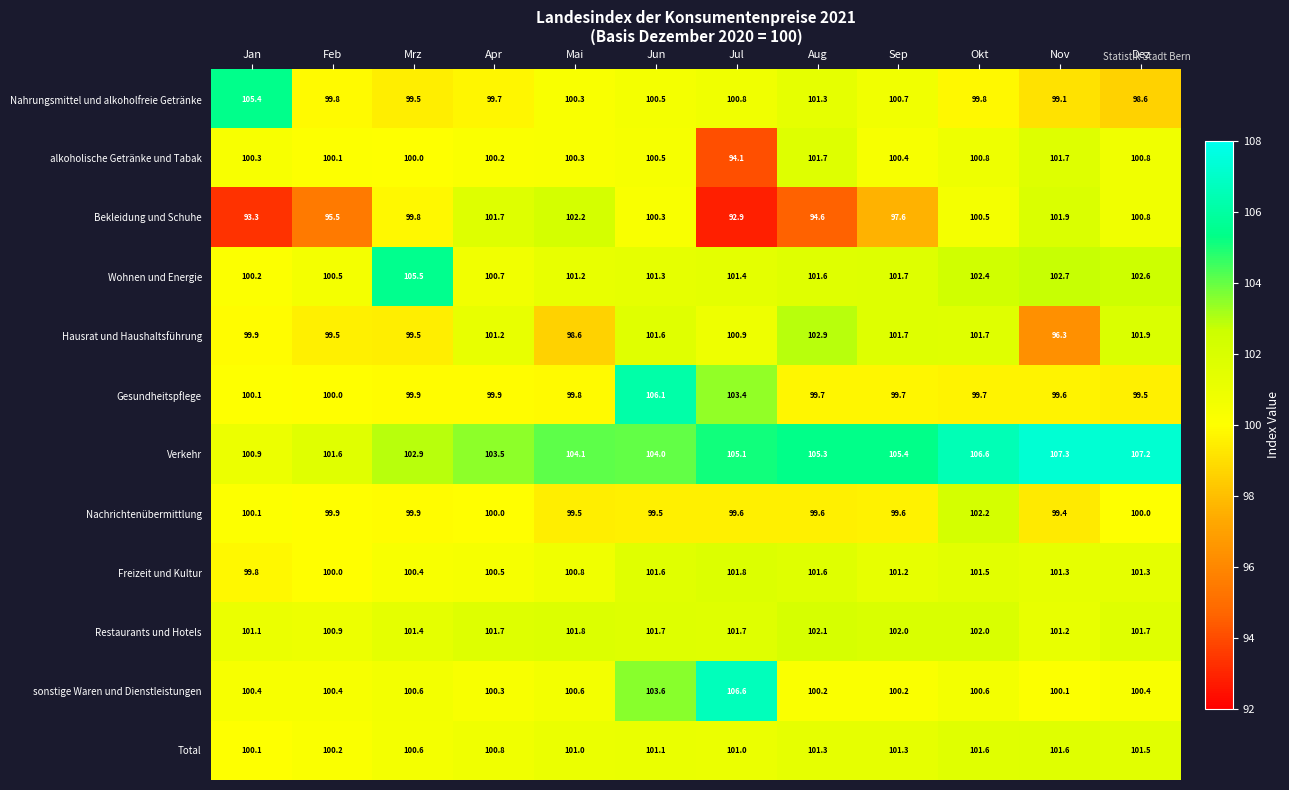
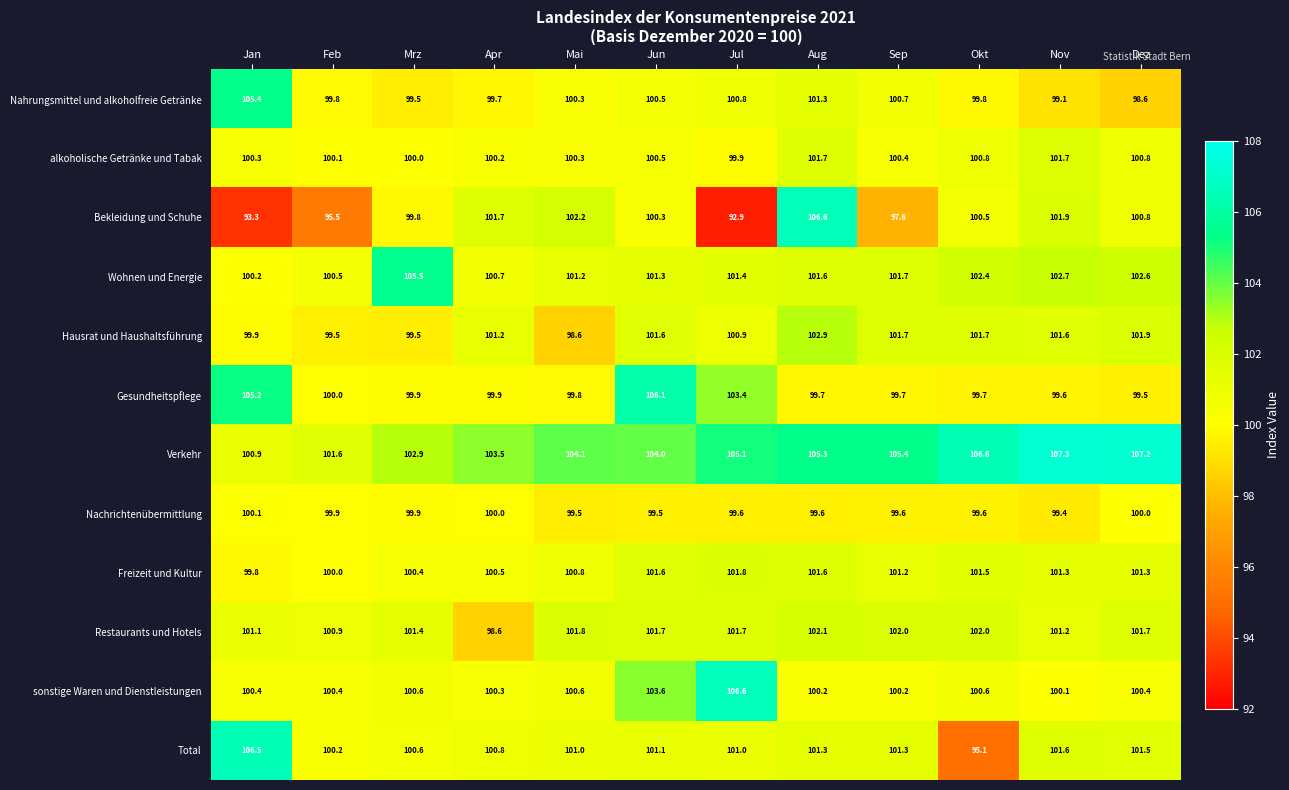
  {
    "Nahrungsmittel und alkoholfreie Getränke": {
      "Jan": 105.4,
      "Feb": 99.8,
      "Mrz": 99.5,
      "Apr": 99.7,
      "Mai": 100.3,
      "Jun": 100.5,
      "Jul": 100.8,
      "Aug": 101.3,
      "Sep": 100.7,
      "Okt": 99.8,
      "Nov": 99.1,
      "Dez": 98.6
    },
    "alkoholische Getränke und Tabak": {
      "Jan": 100.3,
      "Feb": 100.1,
      "Mrz": 100.0,
      "Apr": 100.2,
      "Mai": 100.3,
      "Jun": 100.5,
-     "Jul": 94.1,
+     "Jul": 99.9,
      "Aug": 101.7,
      "Sep": 100.4,
      "Okt": 100.8,
      "Nov": 101.7,
      "Dez": 100.8
    },
    "Bekleidung und Schuhe": {
      "Jan": 93.3,
      "Feb": 95.5,
      "Mrz": 99.8,
      "Apr": 101.7,
      "Mai": 102.2,
      "Jun": 100.3,
      "Jul": 92.9,
-     "Aug": 94.6,
+     "Aug": 106.6,
      "Sep": 97.6,
      "Okt": 100.5,
      "Nov": 101.9,
      "Dez": 100.8
    },
    "Wohnen und Energie": {
      "Jan": 100.2,
      "Feb": 100.5,
      "Mrz": 105.5,
      "Apr": 100.7,
      "Mai": 101.2,
      "Jun": 101.3,
      "Jul": 101.4,
      "Aug": 101.6,
      "Sep": 101.7,
      "Okt": 102.4,
      "Nov": 102.7,
      "Dez": 102.6
    },
    "Hausrat und Haushaltsführung": {
      "Jan": 99.9,
      "Feb": 99.5,
      "Mrz": 99.5,
      "Apr": 101.2,
      "Mai": 98.6,
      "Jun": 101.6,
      "Jul": 100.9,
      "Aug": 102.9,
      "Sep": 101.7,
      "Okt": 101.7,
-     "Nov": 96.3,
+     "Nov": 101.6,
      "Dez": 101.9
    },
    "Gesundheitspflege": {
-     "Jan": 100.1,
+     "Jan": 105.2,
      "Feb": 100.0,
      "Mrz": 99.9,
      "Apr": 99.9,
      "Mai": 99.8,
      "Jun": 106.1,
      "Jul": 103.4,
      "Aug": 99.7,
      "Sep": 99.7,
      "Okt": 99.7,
      "Nov": 99.6,
      "Dez": 99.5
    },
    "Verkehr": {
      "Jan": 100.9,
      "Feb": 101.6,
      "Mrz": 102.9,
      "Apr": 103.5,
      "Mai": 104.1,
      "Jun": 104.0,
      "Jul": 105.1,
      "Aug": 105.3,
      "Sep": 105.4,
      "Okt": 106.6,
      "Nov": 107.3,
      "Dez": 107.2
    },
    "Nachrichtenübermittlung": {
      "Jan": 100.1,
      "Feb": 99.9,
      "Mrz": 99.9,
      "Apr": 100.0,
      "Mai": 99.5,
      "Jun": 99.5,
      "Jul": 99.6,
      "Aug": 99.6,
      "Sep": 99.6,
-     "Okt": 102.2,
+     "Okt": 99.6,
      "Nov": 99.4,
      "Dez": 100.0
    },
    "Freizeit und Kultur": {
      "Jan": 99.8,
      "Feb": 100.0,
      "Mrz": 100.4,
      "Apr": 100.5,
      "Mai": 100.8,
      "Jun": 101.6,
      "Jul": 101.8,
      "Aug": 101.6,
      "Sep": 101.2,
      "Okt": 101.5,
      "Nov": 101.3,
      "Dez": 101.3
    },
    "Restaurants und Hotels": {
      "Jan": 101.1,
      "Feb": 100.9,
      "Mrz": 101.4,
-     "Apr": 101.7,
+     "Apr": 98.6,
      "Mai": 101.8,
      "Jun": 101.7,
      "Jul": 101.7,
      "Aug": 102.1,
      "Sep": 102.0,
      "Okt": 102.0,
      "Nov": 101.2,
      "Dez": 101.7
    },
    "sonstige Waren und Dienstleistungen": {
      "Jan": 100.4,
      "Feb": 100.4,
      "Mrz": 100.6,
      "Apr": 100.3,
      "Mai": 100.6,
      "Jun": 103.6,
      "Jul": 106.6,
      "Aug": 100.2,
      "Sep": 100.2,
      "Okt": 100.6,
      "Nov": 100.1,
      "Dez": 100.4
    },
    "Total": {
-     "Jan": 100.1,
+     "Jan": 106.5,
      "Feb": 100.2,
      "Mrz": 100.6,
      "Apr": 100.8,
      "Mai": 101.0,
      "Jun": 101.1,
      "Jul": 101.0,
      "Aug": 101.3,
      "Sep": 101.3,
-     "Okt": 101.6,
+     "Okt": 95.1,
      "Nov": 101.6,
      "Dez": 101.5
    }
  }
